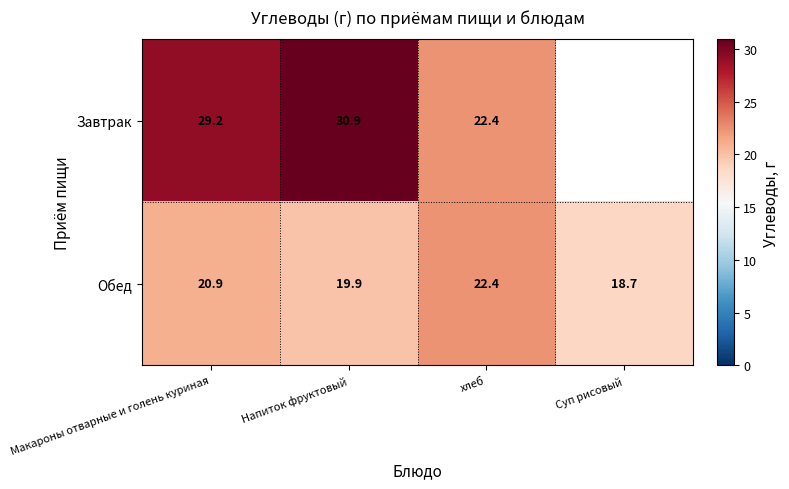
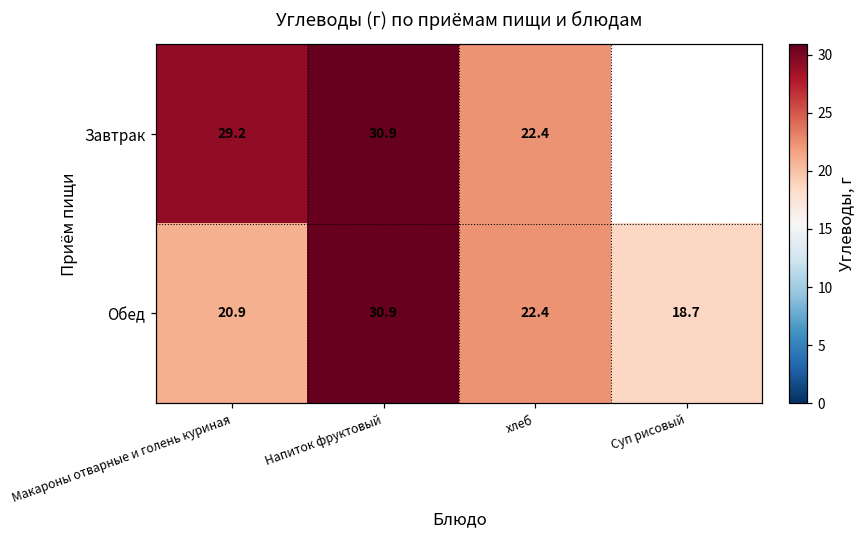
  {
    "Завтрак": {
      "Макароны отварные и голень куриная": 29.2,
      "Напиток фруктовый": 30.9,
      "хлеб": 22.4
    },
    "Обед": {
      "Макароны отварные и голень куриная": 20.9,
-     "Напиток фруктовый": 19.9,
+     "Напиток фруктовый": 30.9,
      "хлеб": 22.4,
      "Суп рисовый": 18.7
    }
  }
